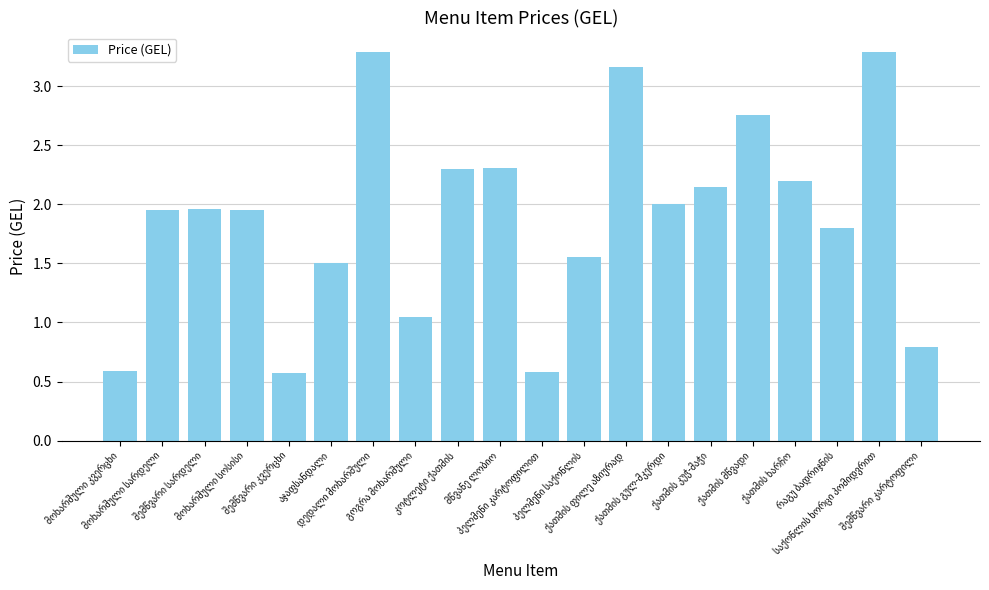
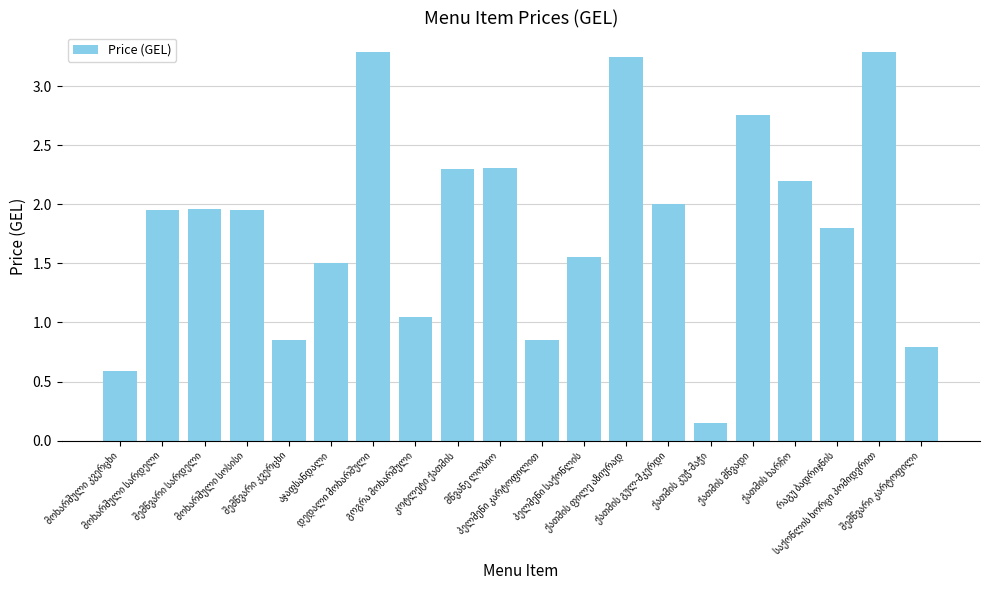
  {
    "მოხარშული კვერცხი": 0.59,
    "მოხარშული სარდელი": 1.95,
    "შემწვარი სარდელი": 1.96,
    "მოხარშული სოსისი": 1.95,
-   "შემწვარი კვერცხი": 0.57,
+   "შემწვარი კვერცხი": 0.85,
    "აჯაფსანდალი": 1.50,
    "დედალი მოხარშული": 3.29,
    "გოგრა მოხარშული": 1.05,
    "კოტლეტი ქათმის": 2.30,
    "მწვანე ლობიო": 2.31,
-   "პელმენი კარტოფილით": 0.58,
+   "პელმენი კარტოფილით": 0.85,
    "პელმენი საქონლის": 1.55,
-   "ქათმის ფილე აზიურად": 3.16,
+   "ქათმის ფილე აზიურად": 3.25,
    "ქათმის გულ-მკერდი": 2.00,
-   "ქათმის კუჭ-მაჭი": 2.15,
+   "ქათმის კუჭ-მაჭი": 0.15,
    "ქათმის მწვადი": 2.76,
    "ქათმის ხარჩო": 2.20,
    "რაგუ ბადრიჯნის": 1.80,
    "საქონლის ხორცი პომიდვრით": 3.29,
    "შემწვარი კარტოფილი": 0.79
  }
